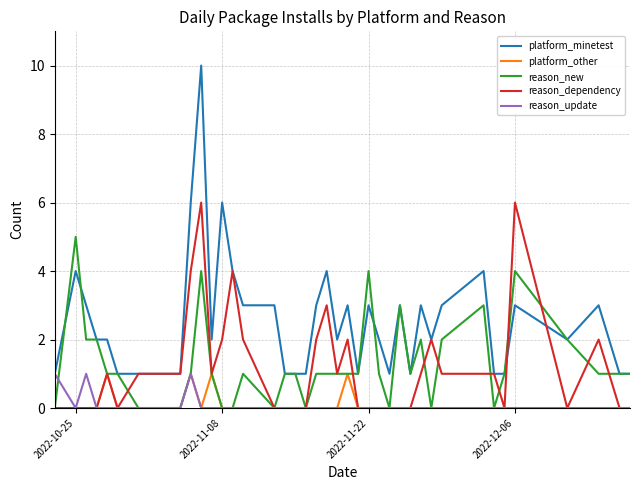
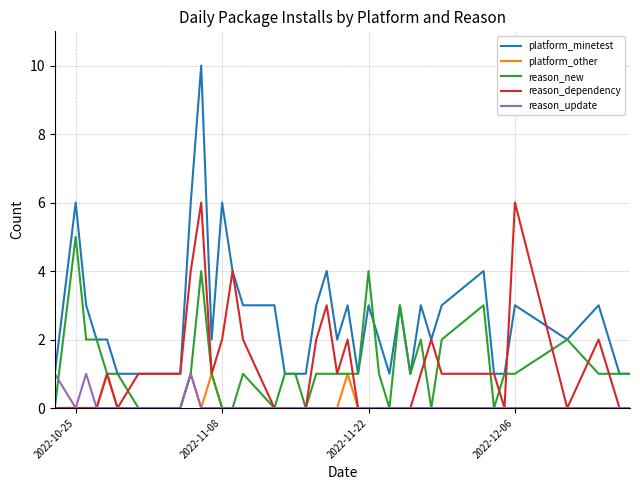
  {
    "platform_minetest": {
-     "2022-10-25": 4,
+     "2022-10-25": 6,
      "2022-11-08": 6,
      "2022-11-22": 3,
      "2022-12-06": 3
    },
    "reason_new": {
      "2022-10-25": 5,
      "2022-11-22": 4,
-     "2022-12-06": 4
+     "2022-12-06": 1
    },
    "reason_dependency": {
      "2022-11-08": 2,
      "2022-12-06": 6
    }
  }
